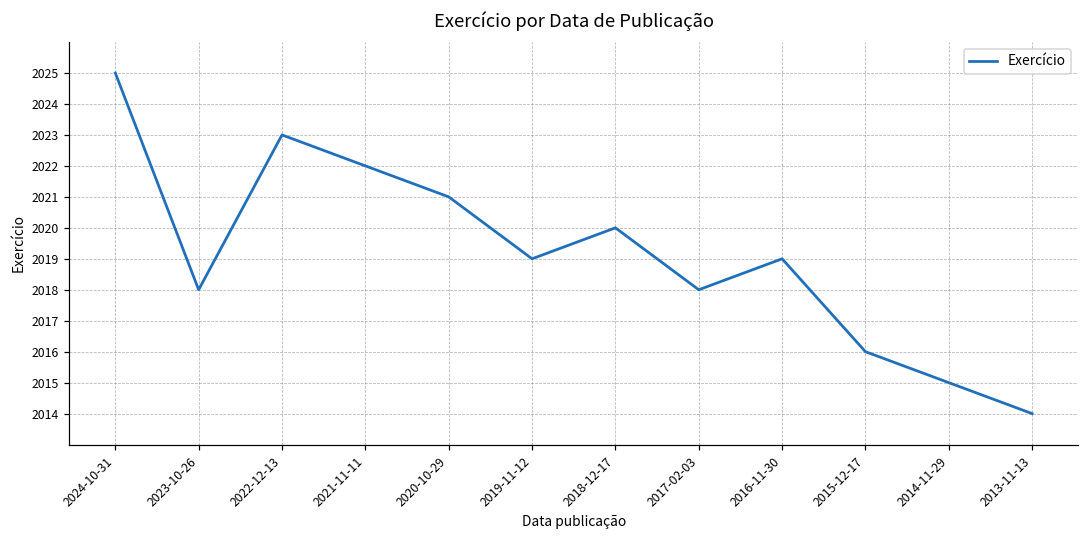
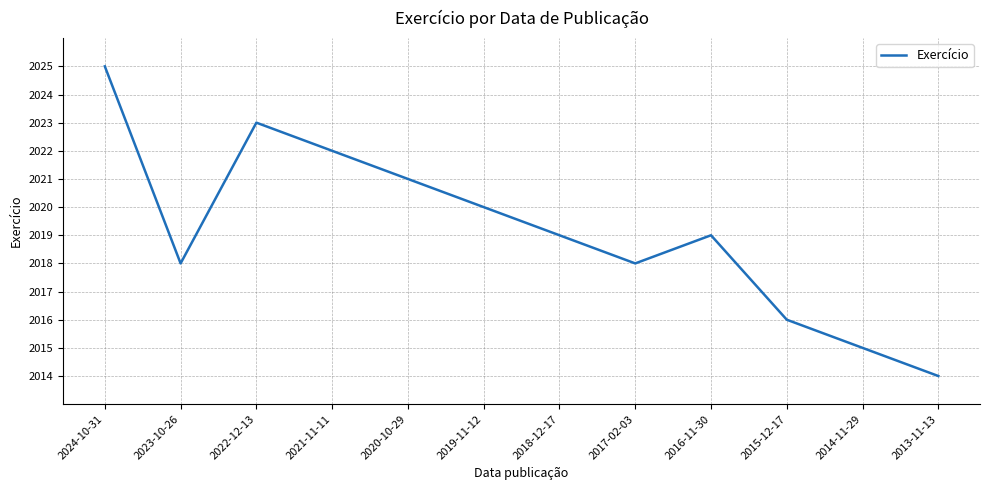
  {
    "2024-10-31": 2025,
    "2023-10-26": 2018,
    "2022-12-13": 2023,
    "2021-11-11": 2022,
    "2020-10-29": 2021,
-   "2019-11-12": 2019,
-   "2018-12-17": 2020,
+   "2019-11-12": 2020,
+   "2018-12-17": 2019,
    "2017-02-03": 2018,
    "2016-11-30": 2019,
    "2015-12-17": 2016,
    "2014-11-29": 2015,
    "2013-11-13": 2014
  }
